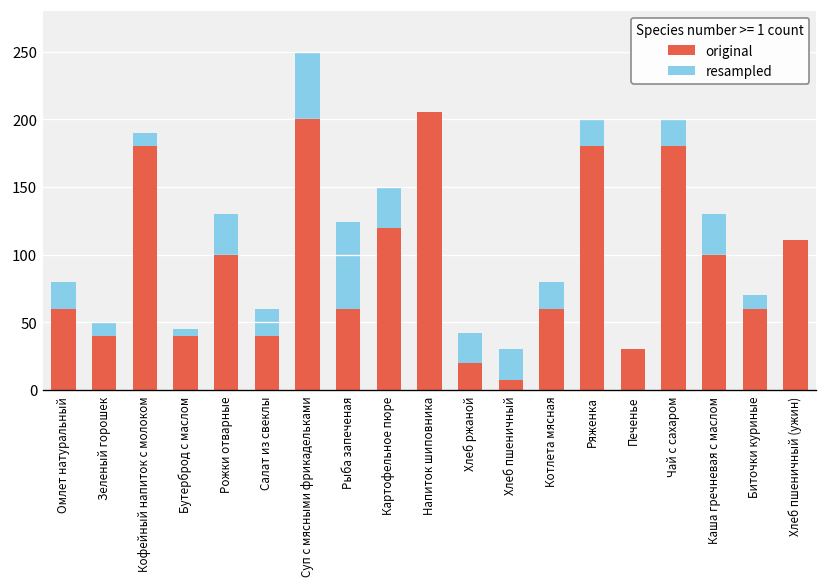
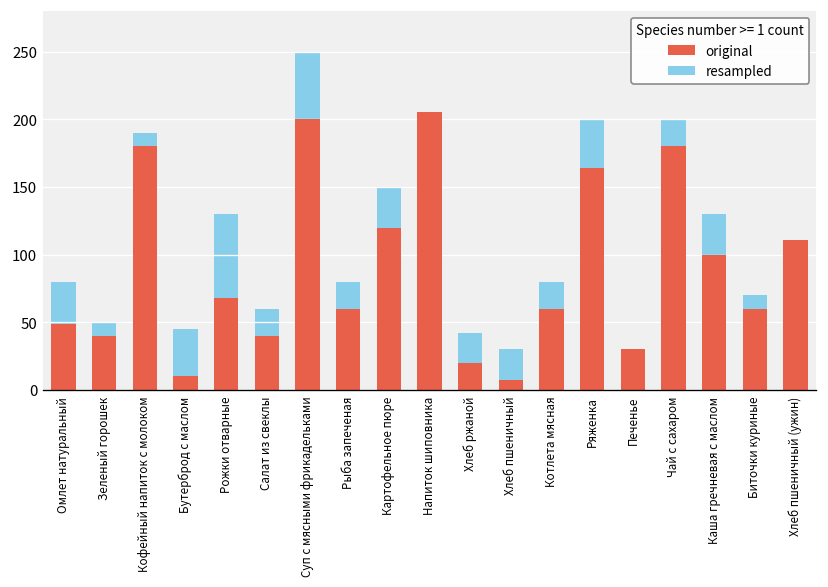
  {
    "original": {
-     "Омлет натуральный": 60,
-     "Бутерброд с маслом": 40,
-     "Рожки отварные": 100,
+     "Омлет натуральный": 49,
+     "Бутерброд с маслом": 10,
+     "Рожки отварные": 68,
      "Напиток шиповника": 205,
-     "Ряженка": 180,
+     "Ряженка": 164,
      "Печенье": 30,
      "Хлеб пшеничный (ужин)": 111
    },
    "resampled": {
      "Омлет натуральный": 80,
      "Зеленый горошек": 50,
      "Кофейный напиток с молоком": 190,
      "Бутерброд с маслом": 45,
      "Рожки отварные": 130,
      "Салат из свеклы": 60,
      "Суп с мясными фрикадельками": 250,
-     "Рыба запеченая": 124,
+     "Рыба запеченая": 80,
      "Картофельное пюре": 150,
      "Хлеб ржаной": 42,
      "Хлеб пшеничный": 30,
      "Котлета мясная": 80,
      "Ряженка": 200,
      "Печенье": 30,
      "Чай с сахаром": 200,
      "Каша гречневая с маслом": 130,
      "Биточки куриные": 70
    }
  }
